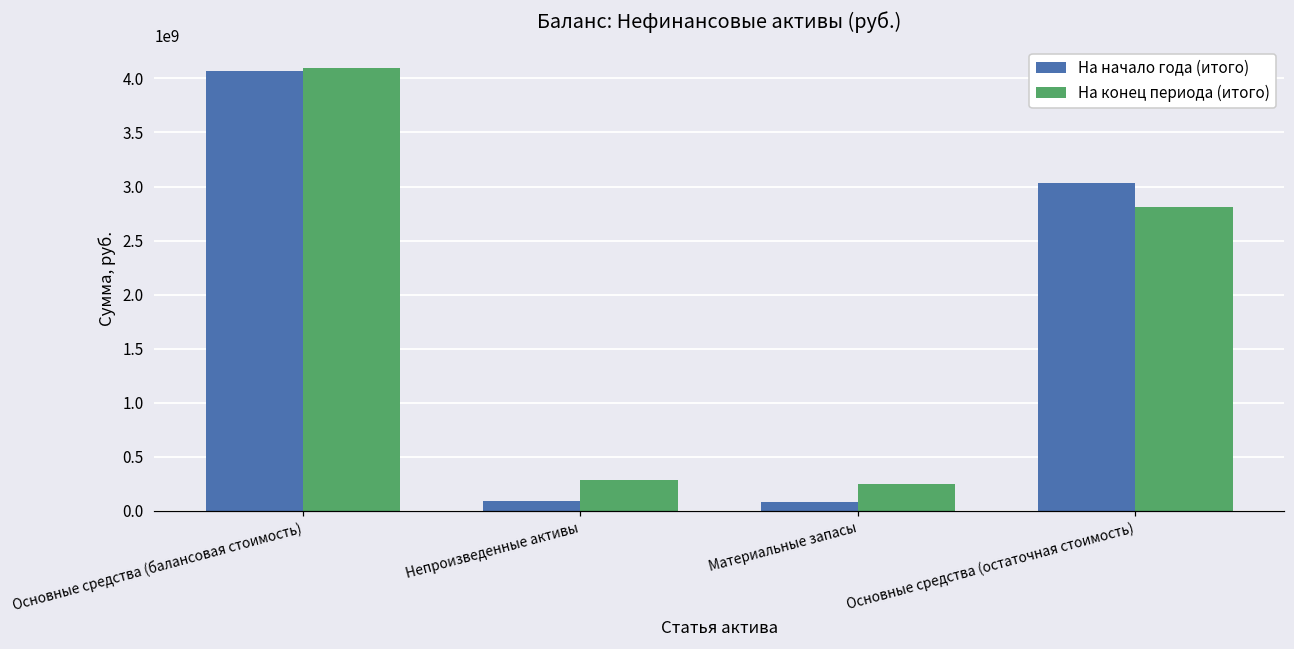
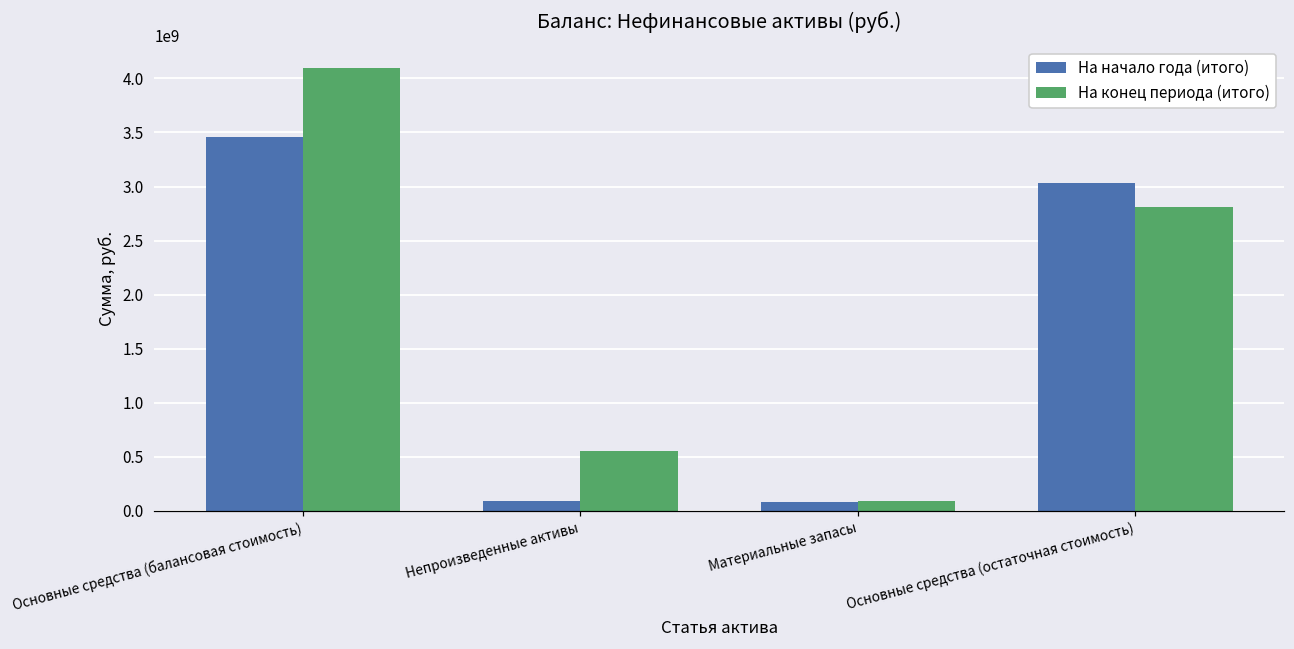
  {
    "На начало года (итого)": {
-     "Основные средства (балансовая стоимость)": 4100000000,
+     "Основные средства (балансовая стоимость)": 3500000000,
      "Непроизведенные активы": 100000000,
      "Материальные запасы": 100000000,
      "Основные средства (остаточная стоимость)": 3000000000
    },
    "На конец периода (итого)": {
      "Основные средства (балансовая стоимость)": 4100000000,
-     "Непроизведенные активы": 300000000,
-     "Материальные запасы": 200000000,
+     "Непроизведенные активы": 600000000,
+     "Материальные запасы": 100000000,
      "Основные средства (остаточная стоимость)": 2800000000
    }
  }
